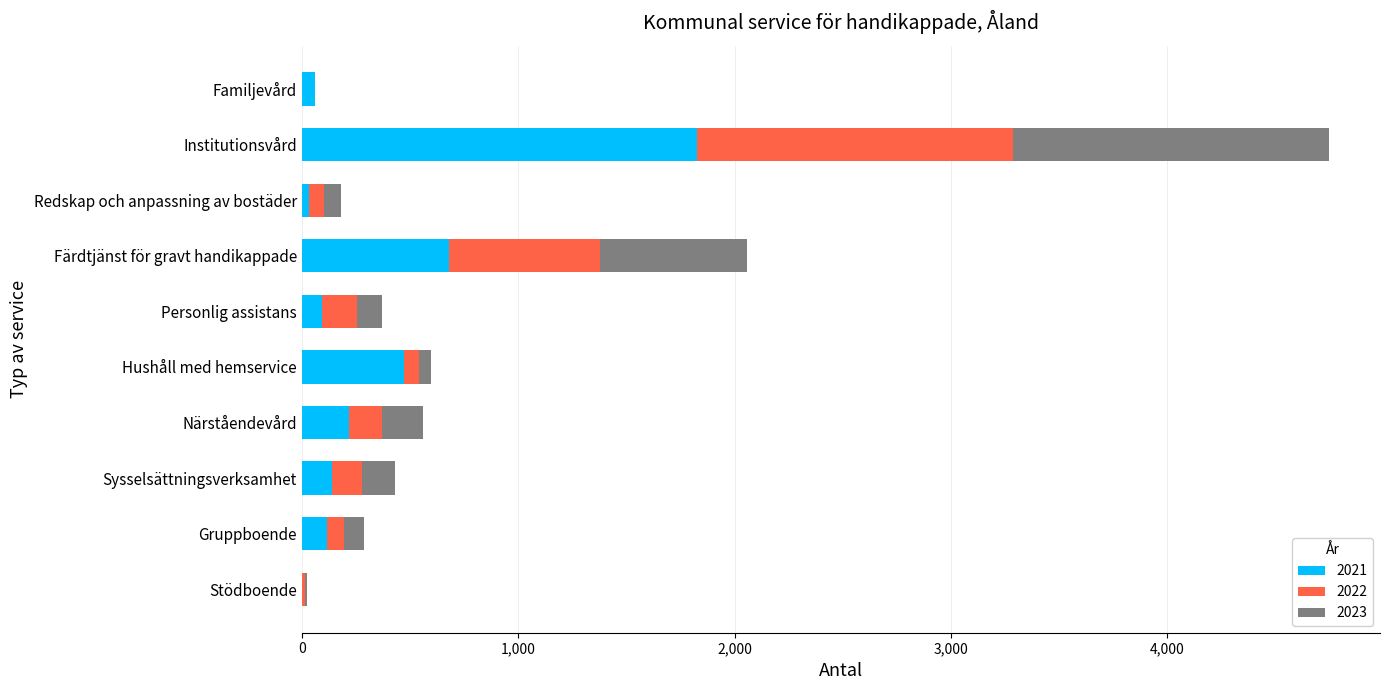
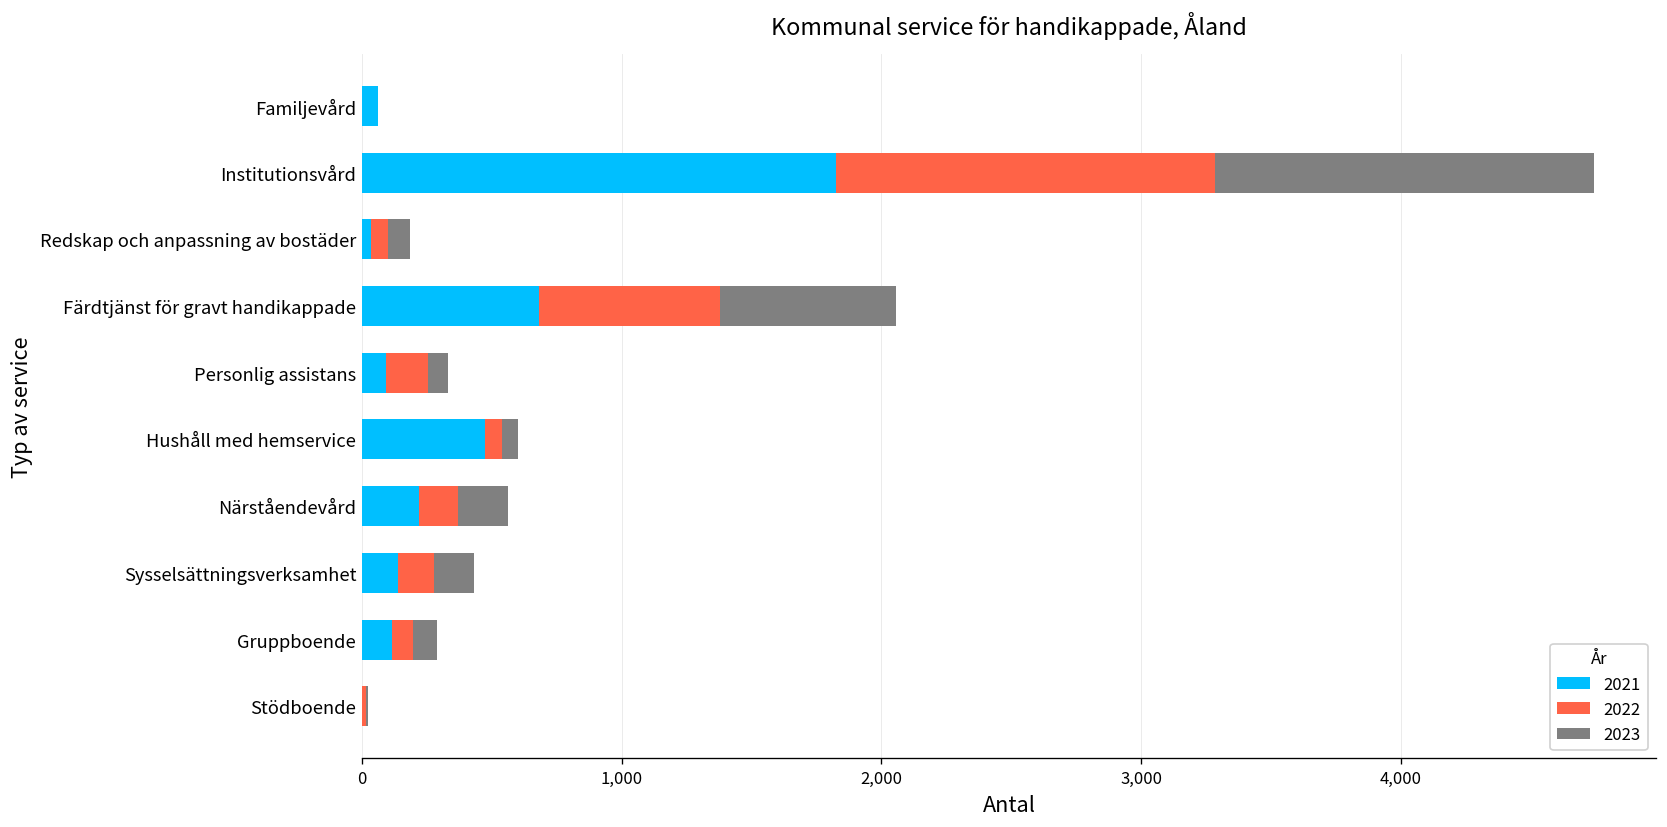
  {
    "2021": {
      "Familjevård": "60",
      "Institutionsvård": "1,830",
      "Redskap och anpassning av bostäder": "30",
      "Färdtjänst för gravt handikappade": "680",
      "Personlig assistans": "90",
      "Hushåll med hemservice": "470",
      "Närståendevård": "220",
      "Sysselsättningsverksamhet": "140",
      "Gruppboende": "120",
      "Stödboende": "0"
    },
    "2022": {
      "Familjevård": "0",
      "Institutionsvård": "1,460",
      "Redskap och anpassning av bostäder": "70",
      "Färdtjänst för gravt handikappade": "700",
      "Personlig assistans": "160",
      "Hushåll med hemservice": "70",
      "Närståendevård": "150",
      "Sysselsättningsverksamhet": "140",
      "Gruppboende": "80",
      "Stödboende": "10"
    },
    "2023": {
      "Familjevård": "0",
      "Institutionsvård": "1,460",
      "Redskap och anpassning av bostäder": "80",
      "Färdtjänst för gravt handikappade": "680",
-     "Personlig assistans": "120",
+     "Personlig assistans": "80",
      "Hushåll med hemservice": "60",
      "Närståendevård": "190",
      "Sysselsättningsverksamhet": "160",
      "Gruppboende": "90"
    }
  }
